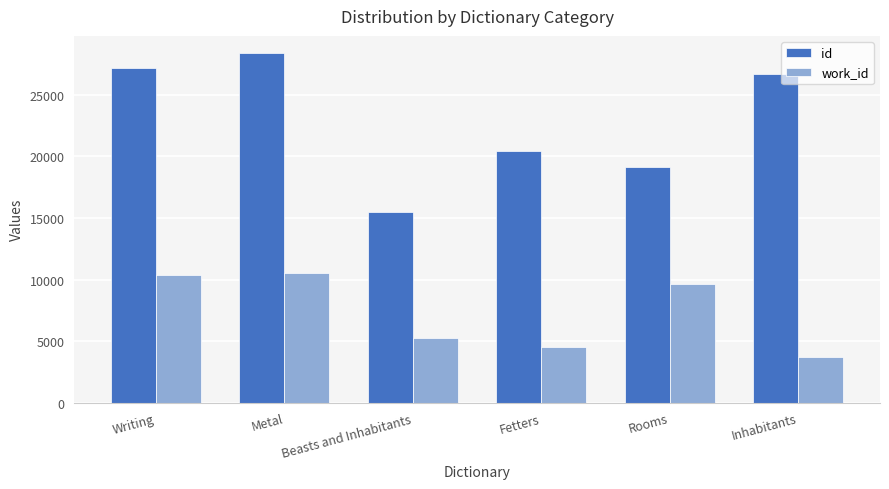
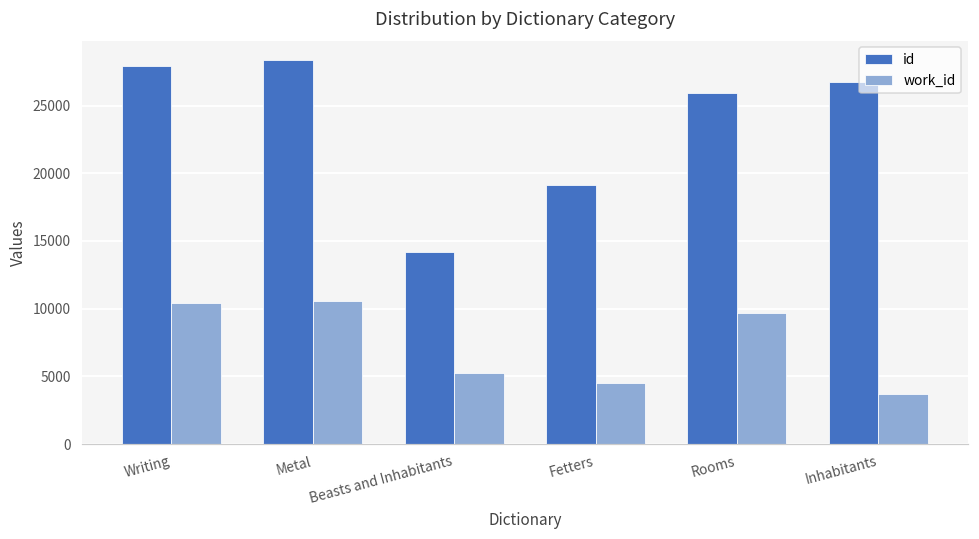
  {
    "id": {
-     "Writing": 27200,
+     "Writing": 27900,
      "Metal": 28400,
-     "Beasts and Inhabitants": 15500,
-     "Fetters": 20500,
-     "Rooms": 19100,
+     "Beasts and Inhabitants": 14200,
+     "Fetters": 19100,
+     "Rooms": 25900,
      "Inhabitants": 26700
    },
    "work_id": {
      "Writing": 10400,
      "Metal": 10600,
      "Beasts and Inhabitants": 5300,
      "Fetters": 4500,
      "Rooms": 9700,
      "Inhabitants": 3700
    }
  }
